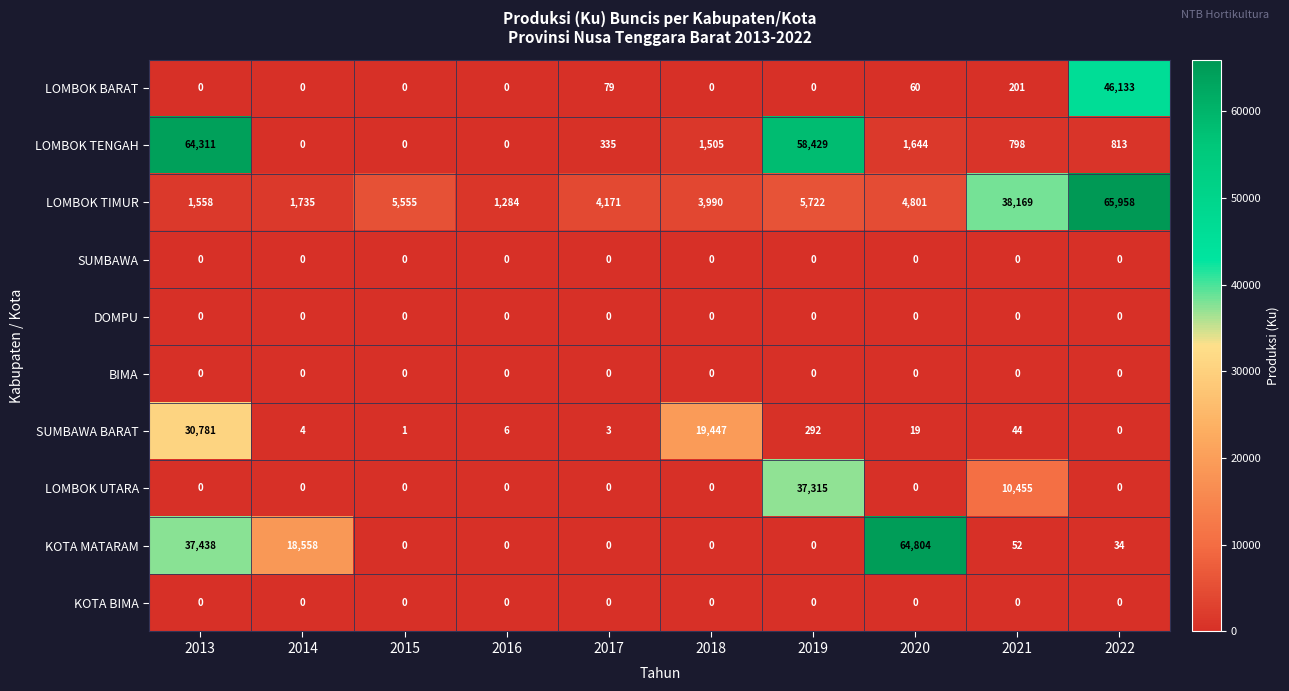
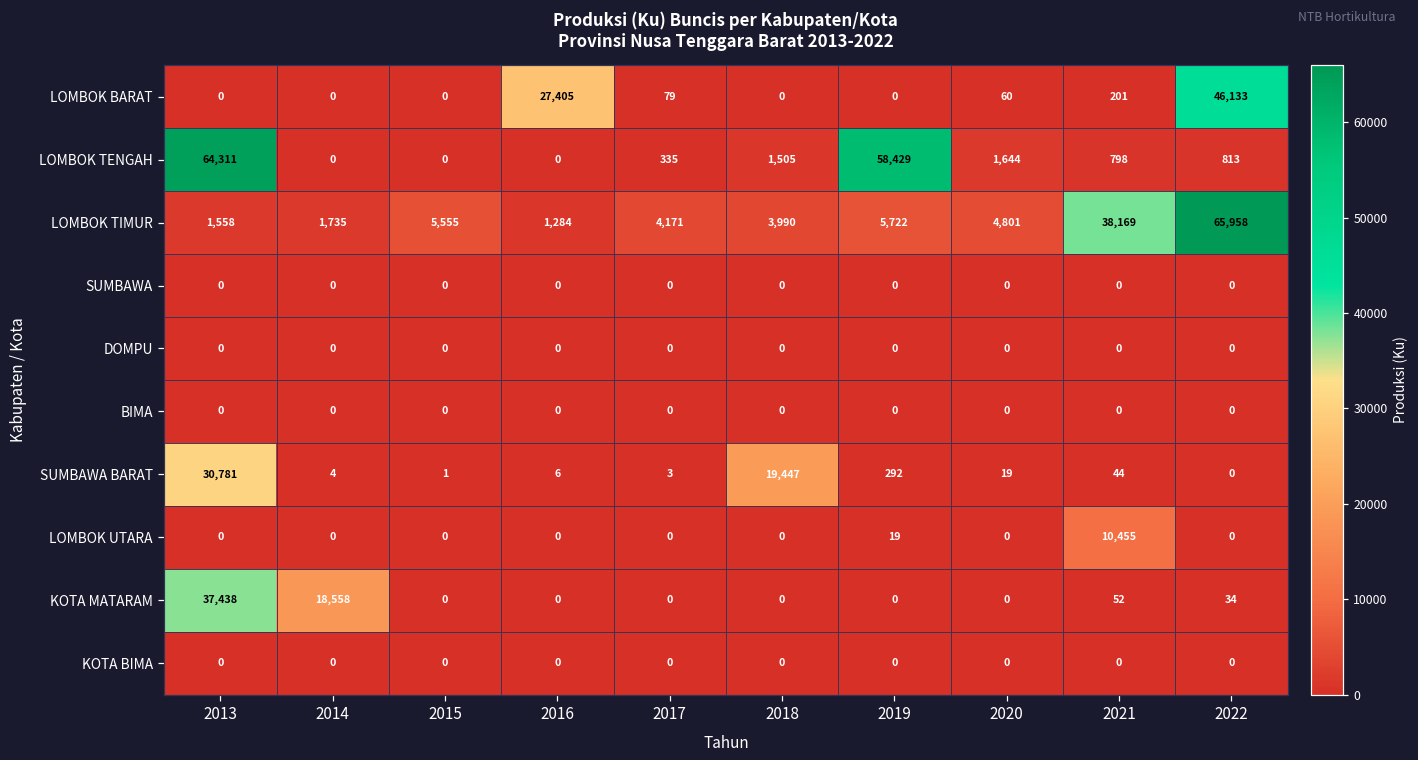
  {
    "LOMBOK BARAT": {
      "2013": "0",
      "2014": "0",
      "2015": "0",
-     "2016": "0",
+     "2016": "27,405",
      "2017": "79",
      "2018": "0",
      "2019": "0",
      "2020": "60",
      "2021": "201",
      "2022": "46,133"
    },
    "LOMBOK TENGAH": {
      "2013": "64,311",
      "2014": "0",
      "2015": "0",
      "2016": "0",
      "2017": "335",
      "2018": "1,505",
      "2019": "58,429",
      "2020": "1,644",
      "2021": "798",
      "2022": "813"
    },
    "LOMBOK TIMUR": {
      "2013": "1,558",
      "2014": "1,735",
      "2015": "5,555",
      "2016": "1,284",
      "2017": "4,171",
      "2018": "3,990",
      "2019": "5,722",
      "2020": "4,801",
      "2021": "38,169",
      "2022": "65,958"
    },
    "SUMBAWA": {
      "2013": "0",
      "2014": "0",
      "2015": "0",
      "2016": "0",
      "2017": "0",
      "2018": "0",
      "2019": "0",
      "2020": "0",
      "2021": "0",
      "2022": "0"
    },
    "DOMPU": {
      "2013": "0",
      "2014": "0",
      "2015": "0",
      "2016": "0",
      "2017": "0",
      "2018": "0",
      "2019": "0",
      "2020": "0",
      "2021": "0",
      "2022": "0"
    },
    "BIMA": {
      "2013": "0",
      "2014": "0",
      "2015": "0",
      "2016": "0",
      "2017": "0",
      "2018": "0",
      "2019": "0",
      "2020": "0",
      "2021": "0",
      "2022": "0"
    },
    "SUMBAWA BARAT": {
      "2013": "30,781",
      "2014": "4",
      "2015": "1",
      "2016": "6",
      "2017": "3",
      "2018": "19,447",
      "2019": "292",
      "2020": "19",
      "2021": "44",
      "2022": "0"
    },
    "LOMBOK UTARA": {
      "2013": "0",
      "2014": "0",
      "2015": "0",
      "2016": "0",
      "2017": "0",
      "2018": "0",
-     "2019": "37,315",
+     "2019": "19",
      "2020": "0",
      "2021": "10,455",
      "2022": "0"
    },
    "KOTA MATARAM": {
      "2013": "37,438",
      "2014": "18,558",
      "2015": "0",
      "2016": "0",
      "2017": "0",
      "2018": "0",
      "2019": "0",
-     "2020": "64,804",
+     "2020": "0",
      "2021": "52",
      "2022": "34"
    },
    "KOTA BIMA": {
      "2013": "0",
      "2014": "0",
      "2015": "0",
      "2016": "0",
      "2017": "0",
      "2018": "0",
      "2019": "0",
      "2020": "0",
      "2021": "0",
      "2022": "0"
    }
  }
